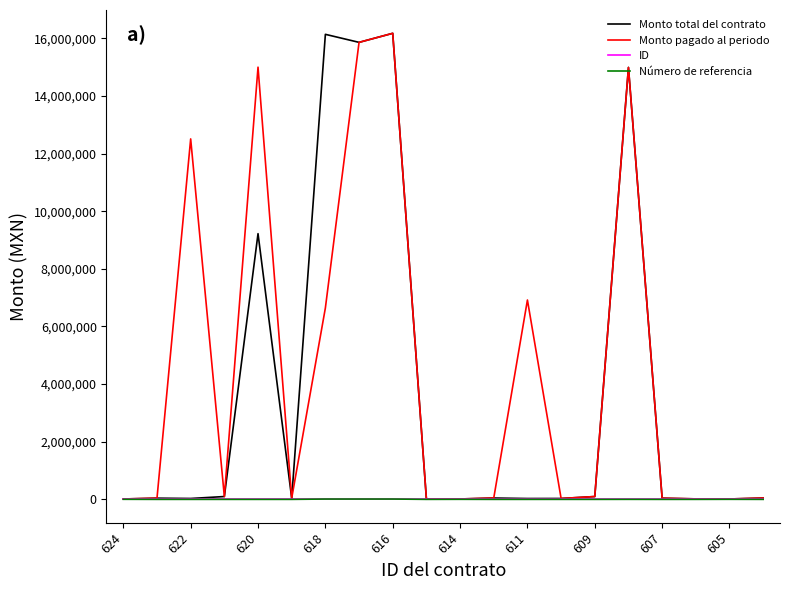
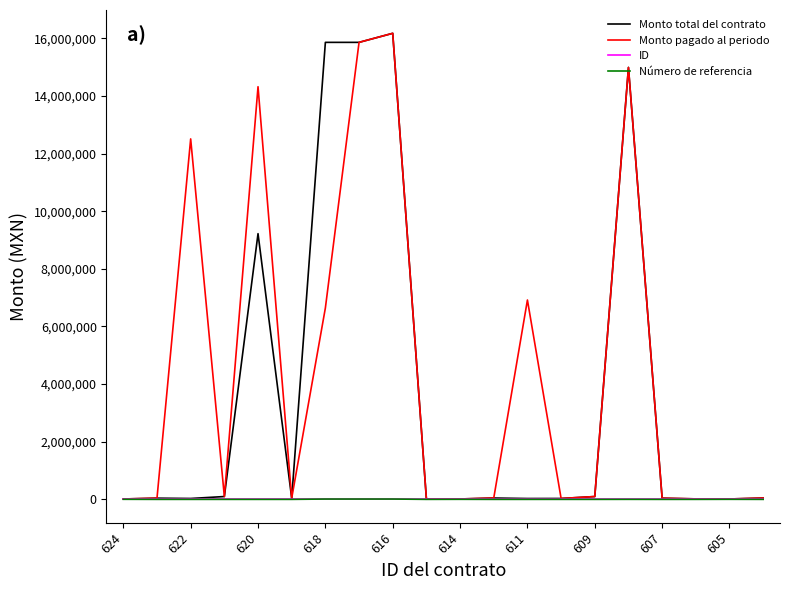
  {
    "Monto total del contrato": {
      "620": "9,200,000",
-     "618": "16,100,000"
+     "618": "15,900,000"
    },
    "Monto pagado al periodo": {
      "622": "12,500,000",
-     "620": "15,000,000",
+     "620": "14,300,000",
      "618": "6,600,000",
      "611": "6,900,000"
    },
    "Número de referencia": {
      "620": "0",
      "618": "0",
      "616": "0",
      "609": "0"
    }
  }
